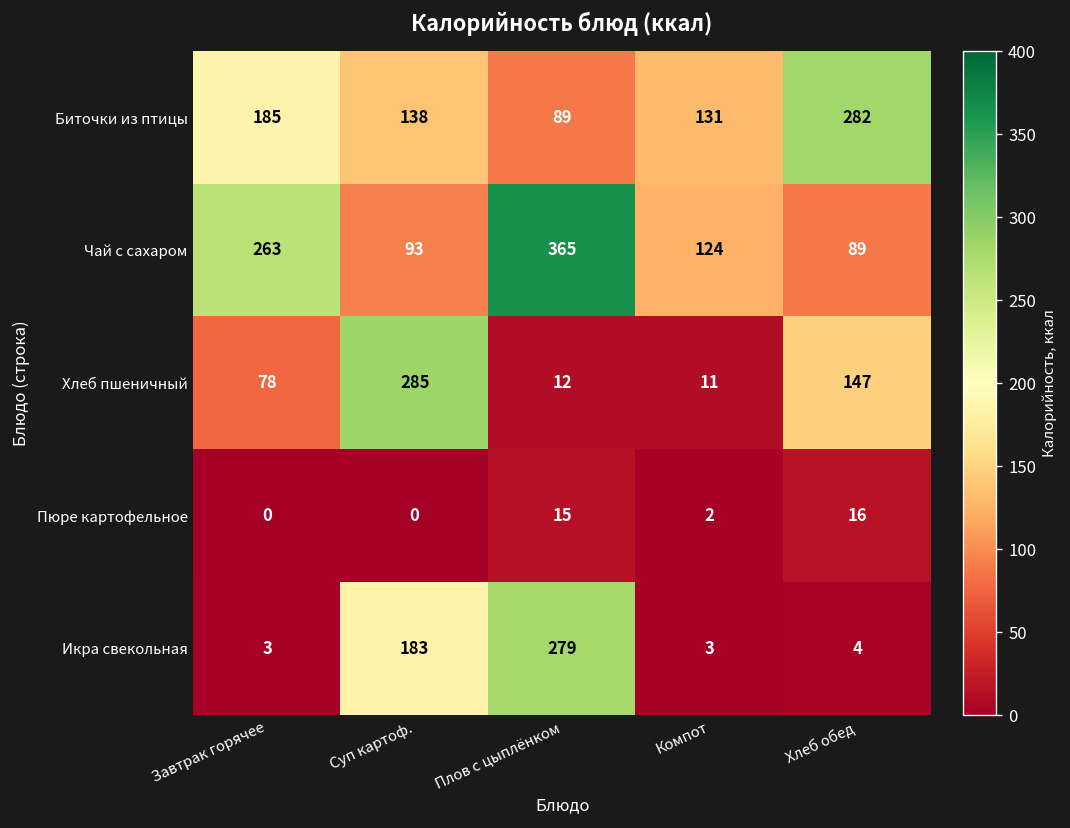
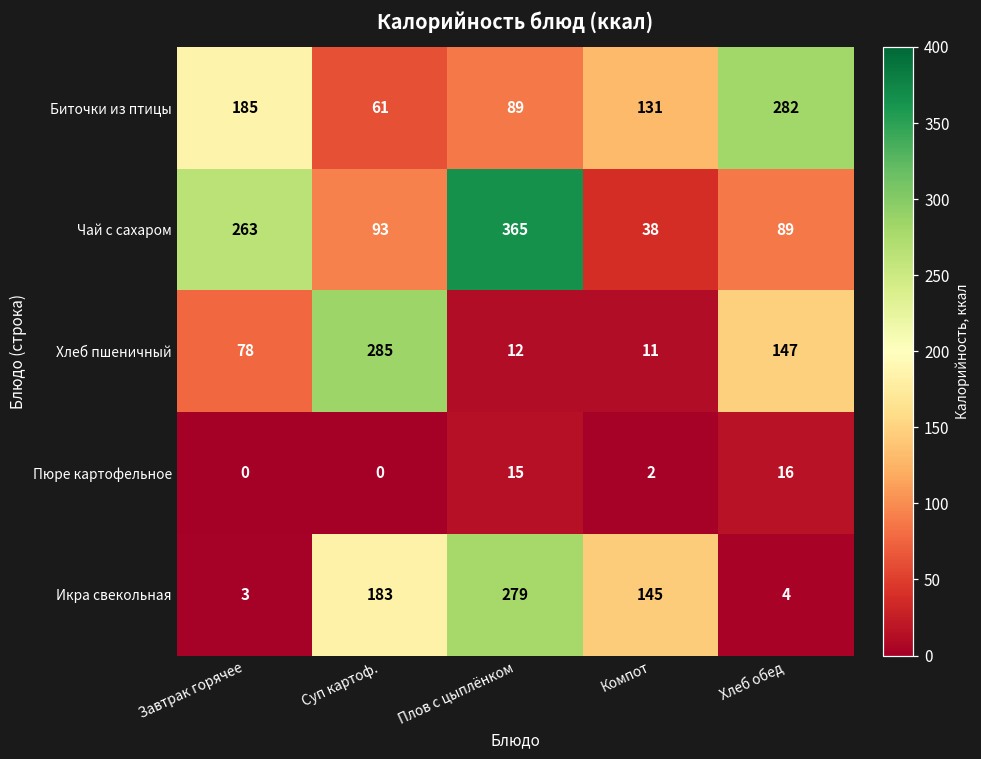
  {
    "Биточки из птицы": {
      "Завтрак горячее": 185,
-     "Суп картоф.": 138,
+     "Суп картоф.": 61,
      "Плов с цыплёнком": 89,
      "Компот": 131,
      "Хлеб обед": 282
    },
    "Чай с сахаром": {
      "Завтрак горячее": 263,
      "Суп картоф.": 93,
      "Плов с цыплёнком": 365,
-     "Компот": 124,
+     "Компот": 38,
      "Хлеб обед": 89
    },
    "Хлеб пшеничный": {
      "Завтрак горячее": 78,
      "Суп картоф.": 285,
      "Плов с цыплёнком": 12,
      "Компот": 11,
      "Хлеб обед": 147
    },
    "Пюре картофельное": {
      "Завтрак горячее": 0,
      "Суп картоф.": 0,
      "Плов с цыплёнком": 15,
      "Компот": 2,
      "Хлеб обед": 16
    },
    "Икра свекольная": {
      "Завтрак горячее": 3,
      "Суп картоф.": 183,
      "Плов с цыплёнком": 279,
-     "Компот": 3,
+     "Компот": 145,
      "Хлеб обед": 4
    }
  }
